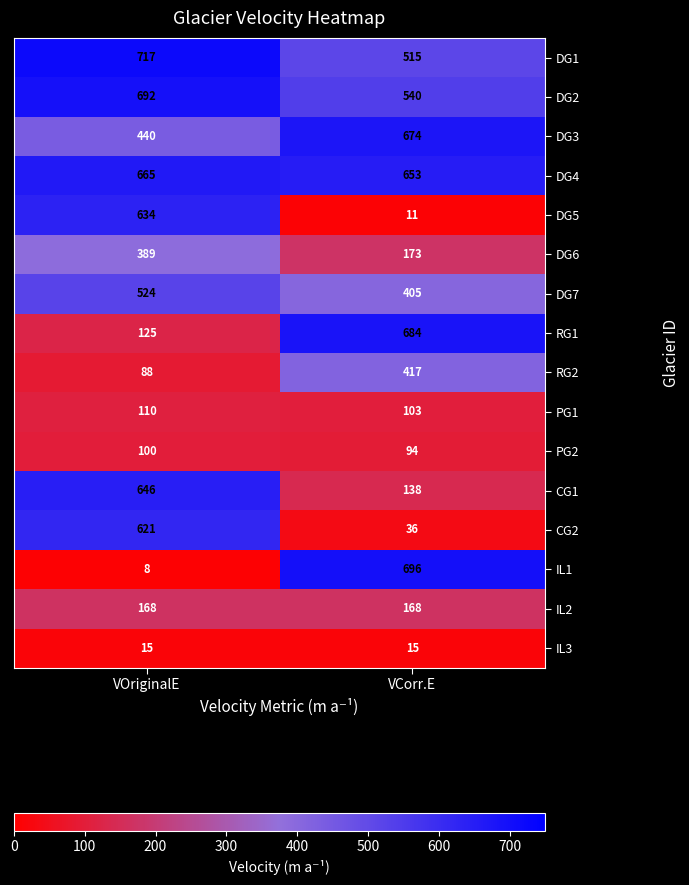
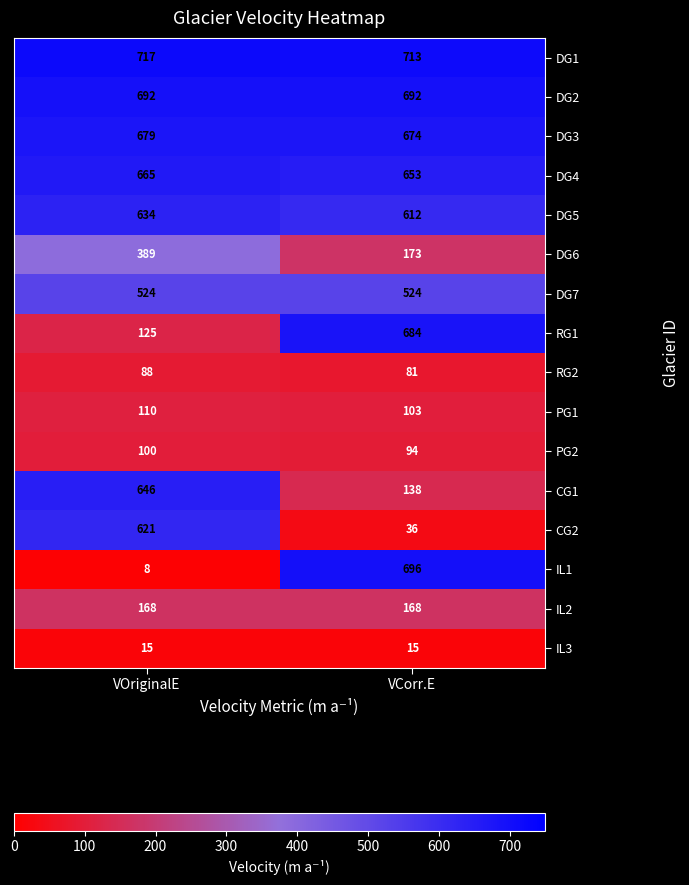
  {
    "DG1": {
      "VOriginalE": 717,
-     "VCorr.E": 515
+     "VCorr.E": 713
    },
    "DG2": {
      "VOriginalE": 692,
-     "VCorr.E": 540
+     "VCorr.E": 692
    },
    "DG3": {
-     "VOriginalE": 440,
+     "VOriginalE": 679,
      "VCorr.E": 674
    },
    "DG4": {
      "VOriginalE": 665,
      "VCorr.E": 653
    },
    "DG5": {
      "VOriginalE": 634,
-     "VCorr.E": 11
+     "VCorr.E": 612
    },
    "DG6": {
      "VOriginalE": 389,
      "VCorr.E": 173
    },
    "DG7": {
      "VOriginalE": 524,
-     "VCorr.E": 405
+     "VCorr.E": 524
    },
    "RG1": {
      "VOriginalE": 125,
      "VCorr.E": 684
    },
    "RG2": {
      "VOriginalE": 88,
-     "VCorr.E": 417
+     "VCorr.E": 81
    },
    "PG1": {
      "VOriginalE": 110,
      "VCorr.E": 103
    },
    "PG2": {
      "VOriginalE": 100,
      "VCorr.E": 94
    },
    "CG1": {
      "VOriginalE": 646,
      "VCorr.E": 138
    },
    "CG2": {
      "VOriginalE": 621,
      "VCorr.E": 36
    },
    "IL1": {
      "VOriginalE": 8,
      "VCorr.E": 696
    },
    "IL2": {
      "VOriginalE": 168,
      "VCorr.E": 168
    },
    "IL3": {
      "VOriginalE": 15,
      "VCorr.E": 15
    }
  }
